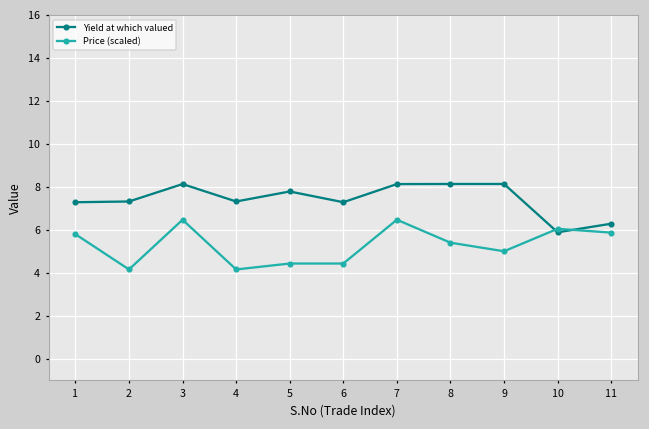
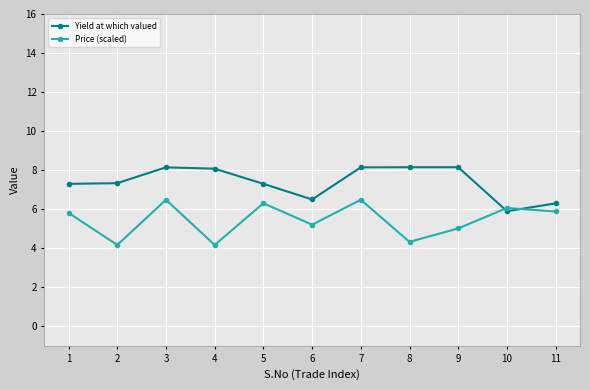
  {
    "Yield at which valued": {
      "1": 7.3,
      "2": 7.3,
      "3": 8.1,
-     "4": 7.3,
-     "5": 7.8,
-     "6": 7.3,
+     "4": 8.1,
+     "5": 7.3,
+     "6": 6.5,
      "7": 8.1,
      "8": 8.2,
      "9": 8.2,
      "10": 5.9,
      "11": 6.3
    },
    "Price (scaled)": {
      "1": 5.8,
      "2": 4.2,
      "3": 6.5,
      "4": 4.2,
-     "5": 4.4,
-     "6": 4.4,
+     "5": 6.3,
+     "6": 5.2,
      "7": 6.5,
-     "8": 5.4,
+     "8": 4.3,
      "9": 5.0,
      "10": 6.1,
      "11": 5.9
    }
  }
